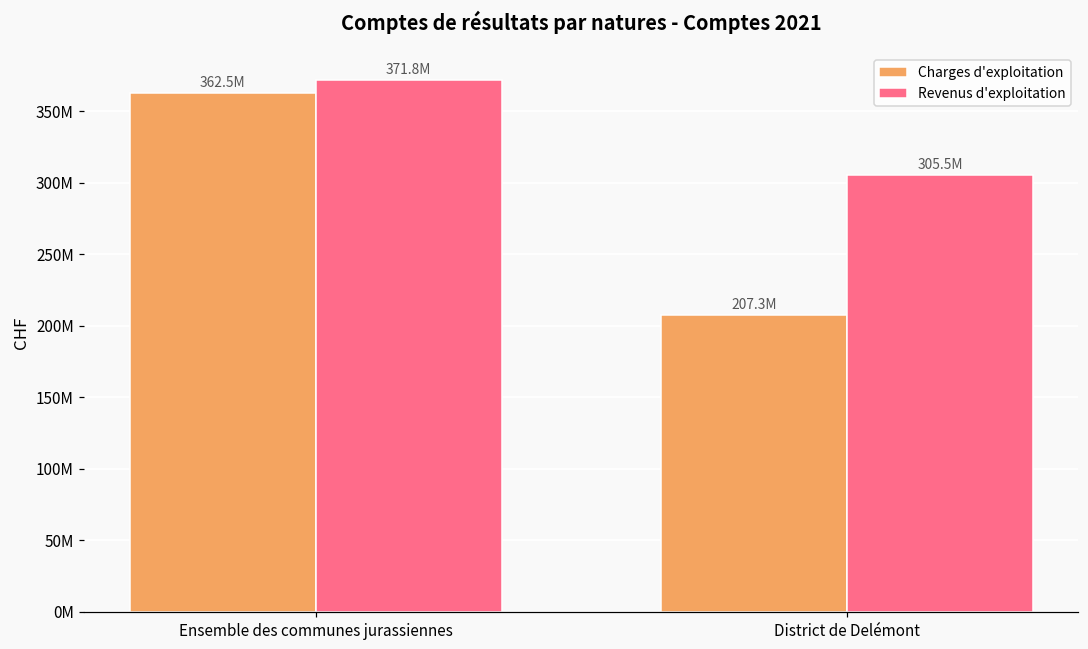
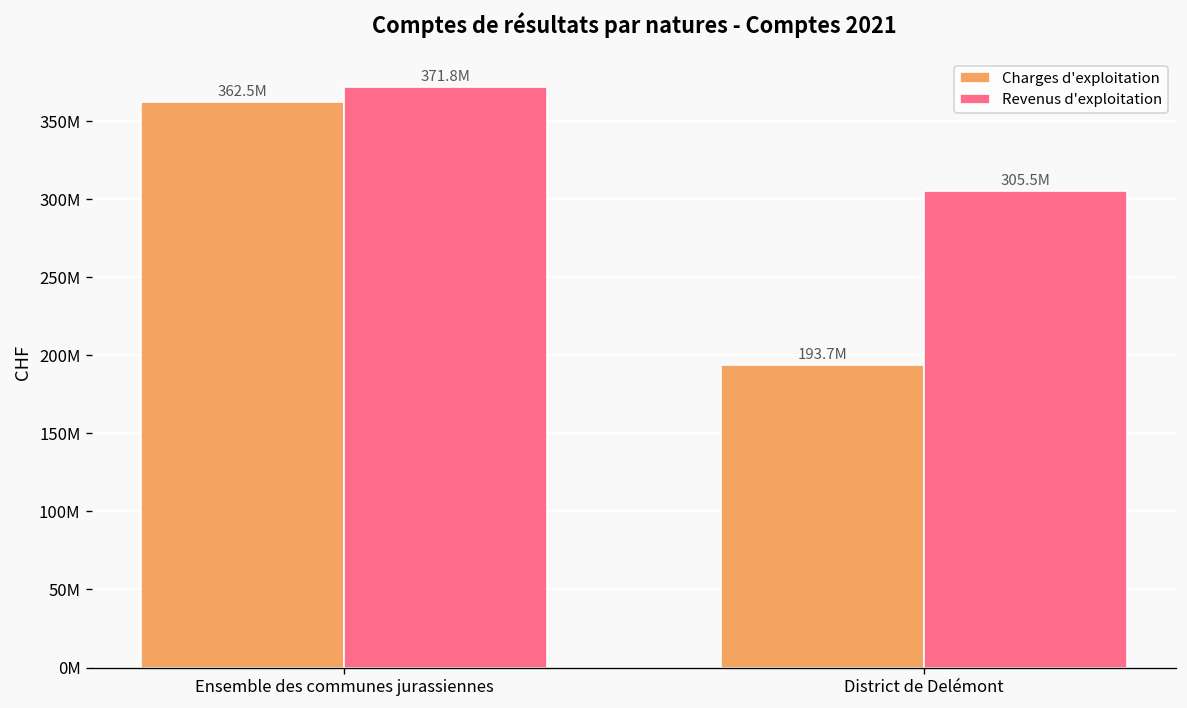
  {
    "Charges d'exploitation": {
      "Ensemble des communes jurassiennes": "362.5M",
-     "District de Delémont": "207.3M"
+     "District de Delémont": "193.7M"
    },
    "Revenus d'exploitation": {
      "Ensemble des communes jurassiennes": "371.8M",
      "District de Delémont": "305.5M"
    }
  }
